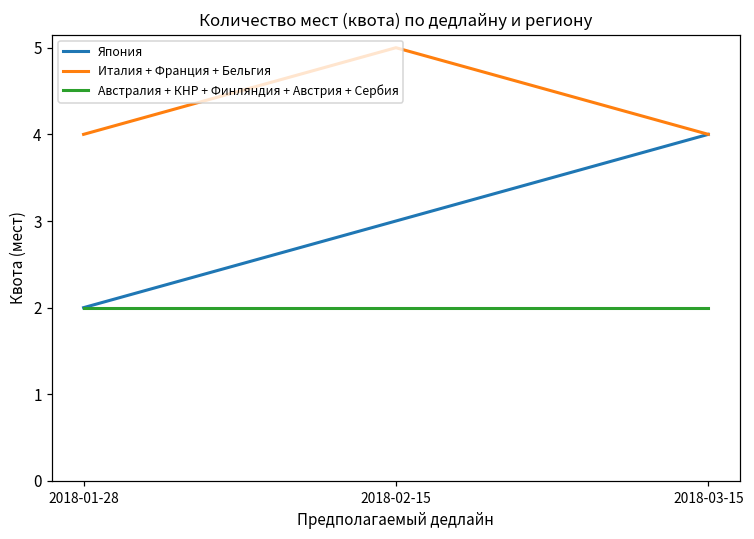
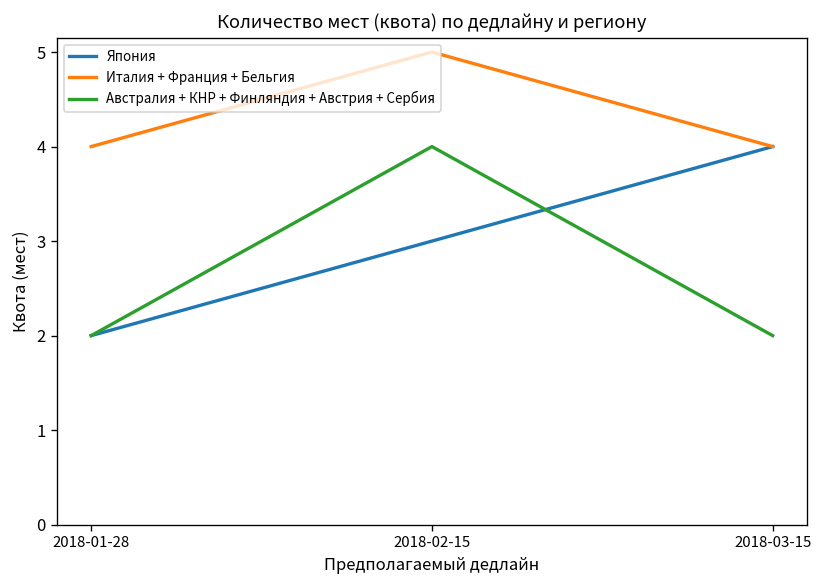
  {
    "Япония": {
      "2018-02-15": 3
    },
    "Италия + Франция + Бельгия": {
      "2018-01-28": 4
    },
    "Австралия + КНР + Финляндия + Австрия + Сербия": {
-     "2018-02-15": 2,
+     "2018-02-15": 4,
      "2018-03-15": 2
    }
  }
